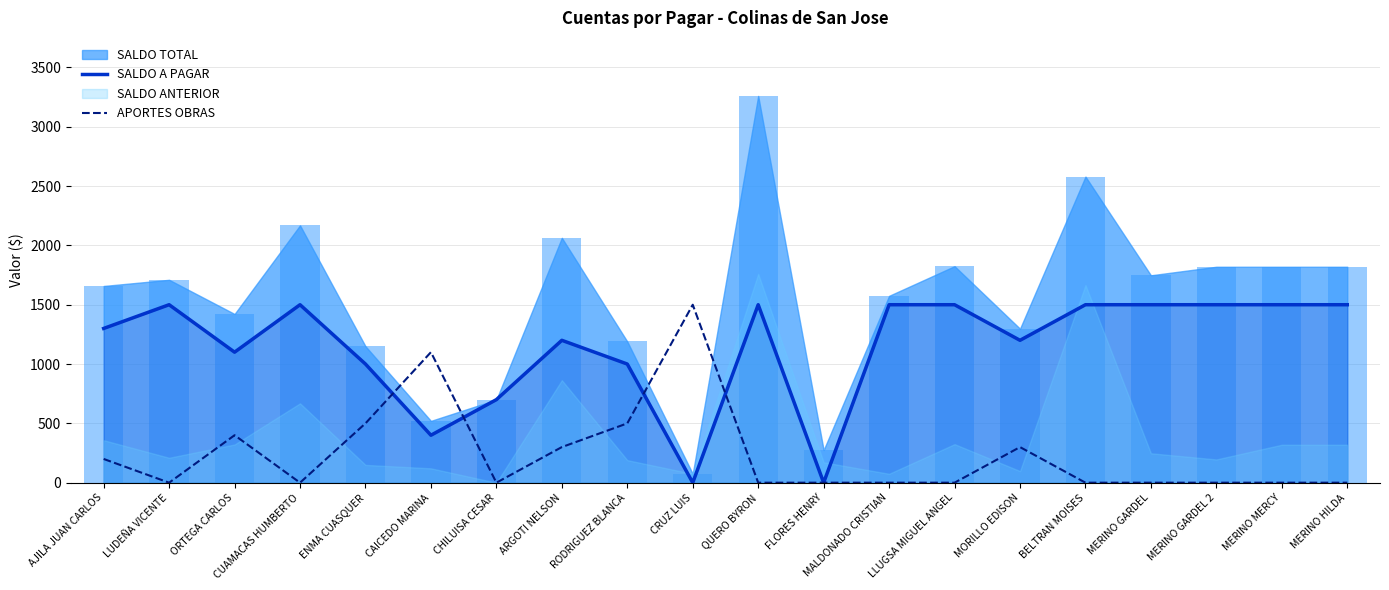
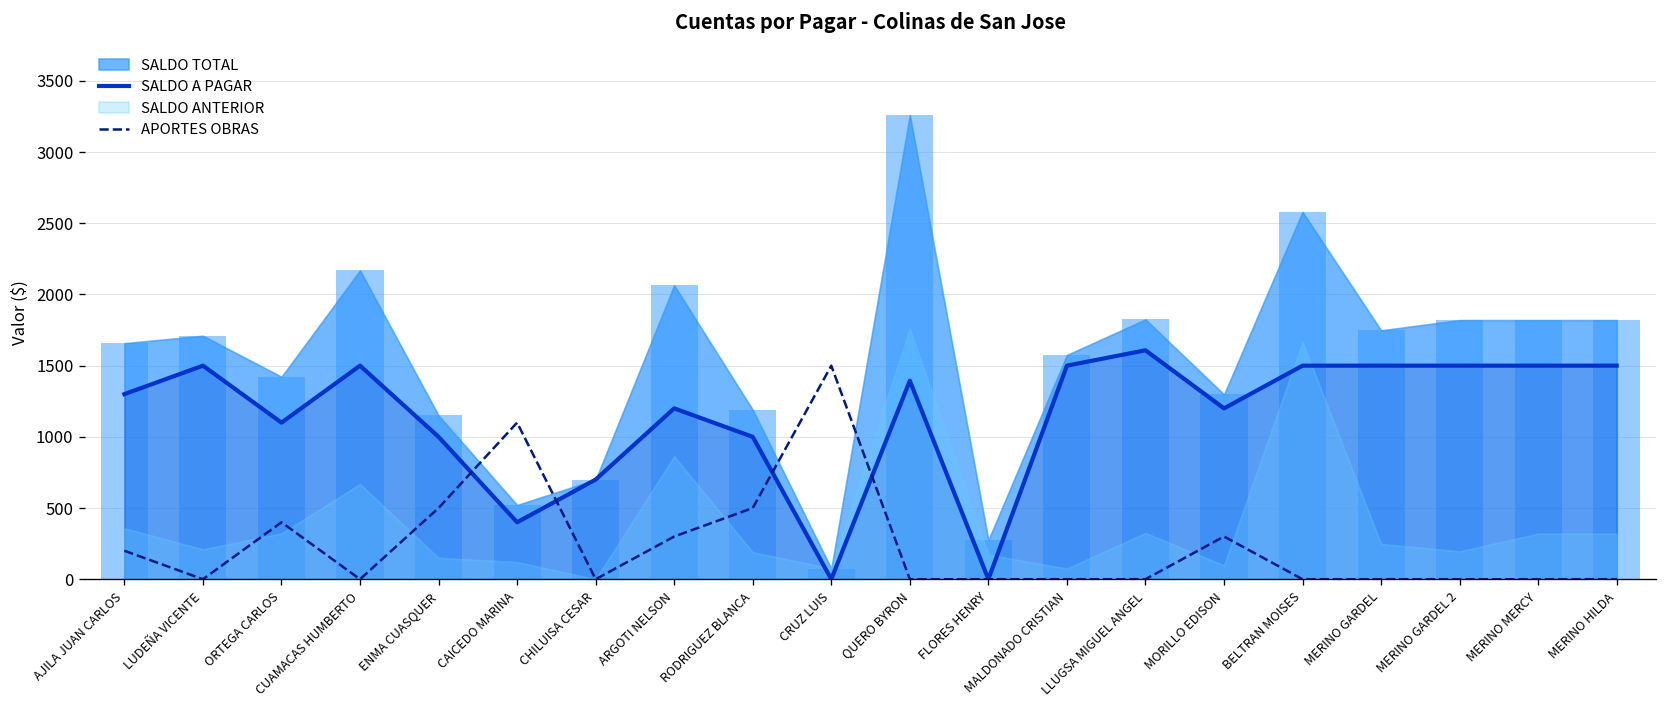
  {
    "SALDO A PAGAR": {
      "AJILA JUAN CARLOS": 1300,
      "LUDEÑA VICENTE": 1500,
      "ORTEGA CARLOS": 1100,
      "CUAMACAS HUMBERTO": 1500,
      "ENMA CUASQUER": 1000,
      "CAICEDO MARINA": 400,
      "ARGOTI NELSON": 1200,
      "RODRIGUEZ BLANCA": 1000,
      "CRUZ LUIS": 0,
-     "QUERO BYRON": 1500,
+     "QUERO BYRON": 1390,
      "MALDONADO CRISTIAN": 1500,
-     "LLUGSA MIGUEL ANGEL": 1500,
+     "LLUGSA MIGUEL ANGEL": 1610,
      "MORILLO EDISON": 1200,
      "BELTRAN MOISES": 1500,
      "MERINO GARDEL": 1500,
      "MERINO GARDEL 2": 1500,
      "MERINO MERCY": 1500,
      "MERINO HILDA": 1500
    },
    "APORTES OBRAS": {
      "AJILA JUAN CARLOS": 200,
      "LUDEÑA VICENTE": 0,
      "ORTEGA CARLOS": 400,
      "CUAMACAS HUMBERTO": 0,
      "ENMA CUASQUER": 500,
      "CAICEDO MARINA": 1100,
      "ARGOTI NELSON": 300,
      "RODRIGUEZ BLANCA": 500,
      "CRUZ LUIS": 1500,
      "QUERO BYRON": 0,
      "MALDONADO CRISTIAN": 0,
      "LLUGSA MIGUEL ANGEL": 0,
      "MORILLO EDISON": 300,
      "BELTRAN MOISES": 0,
      "MERINO GARDEL": 0,
      "MERINO GARDEL 2": 0,
      "MERINO MERCY": 0,
      "MERINO HILDA": 0
    },
    "SALDO ANTERIOR": {
      "AJILA JUAN CARLOS": 360,
      "LUDEÑA VICENTE": 210,
      "ORTEGA CARLOS": 320,
      "CUAMACAS HUMBERTO": 670,
      "ENMA CUASQUER": 150,
      "CAICEDO MARINA": 120,
      "ARGOTI NELSON": 860,
      "RODRIGUEZ BLANCA": 190,
      "QUERO BYRON": 1760,
      "FLORES HENRY": 170,
      "MALDONADO CRISTIAN": 80,
      "LLUGSA MIGUEL ANGEL": 330,
      "MORILLO EDISON": 100,
      "BELTRAN MOISES": 1670,
      "MERINO GARDEL": 250,
      "MERINO GARDEL 2": 200,
      "MERINO MERCY": 320,
      "MERINO HILDA": 320
    }
  }
